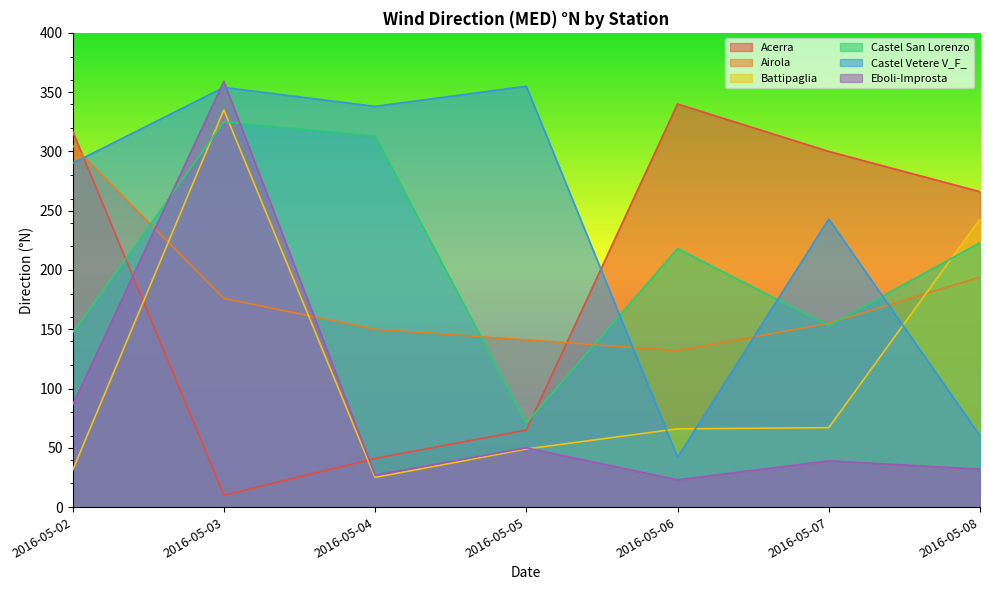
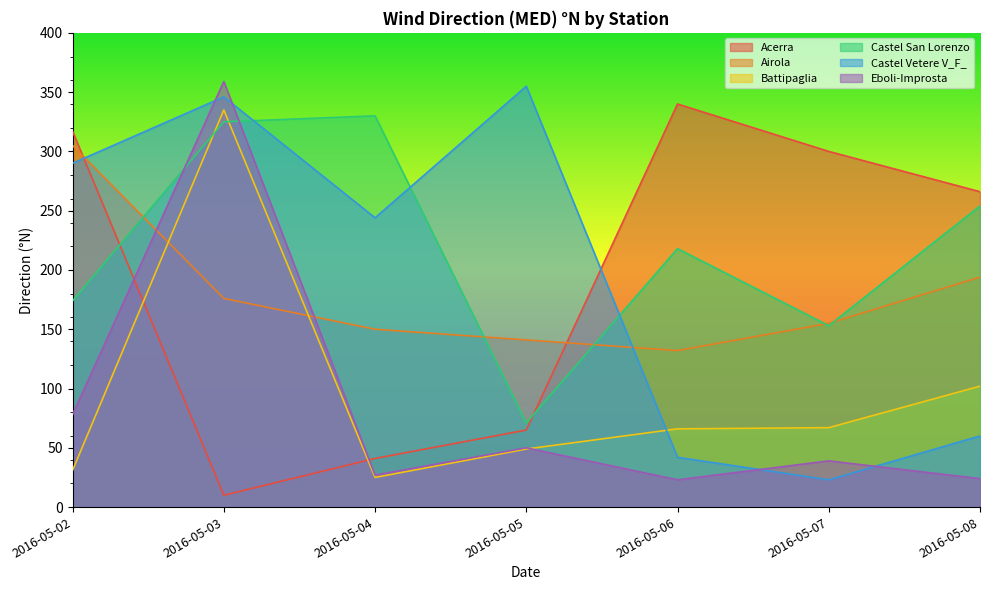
  {
    "Battipaglia": {
      "2016-05-02": 31,
      "2016-05-03": 335,
      "2016-05-06": 66,
      "2016-05-07": 67,
-     "2016-05-08": 243
+     "2016-05-08": 102
    },
    "Castel San Lorenzo": {
-     "2016-05-02": 147,
+     "2016-05-02": 174,
      "2016-05-03": 325,
-     "2016-05-04": 313,
+     "2016-05-04": 330,
      "2016-05-05": 71,
      "2016-05-06": 218,
-     "2016-05-08": 223
+     "2016-05-08": 254
    },
    "Castel Vetere V_F_": {
      "2016-05-02": 290,
-     "2016-05-03": 354,
-     "2016-05-04": 338,
+     "2016-05-03": 346,
+     "2016-05-04": 244,
      "2016-05-05": 355,
      "2016-05-06": 42,
-     "2016-05-07": 243,
+     "2016-05-07": 23,
      "2016-05-08": 60
    },
    "Eboli-Improsta": {
-     "2016-05-02": 86,
+     "2016-05-02": 78,
      "2016-05-03": 359,
      "2016-05-06": 23,
      "2016-05-07": 39,
-     "2016-05-08": 32
+     "2016-05-08": 24
    }
  }
